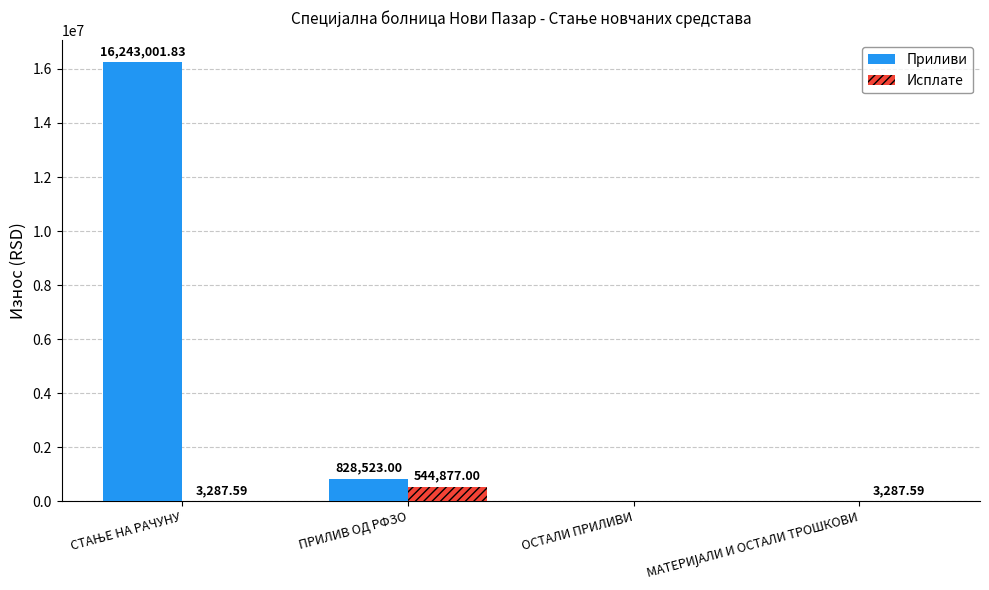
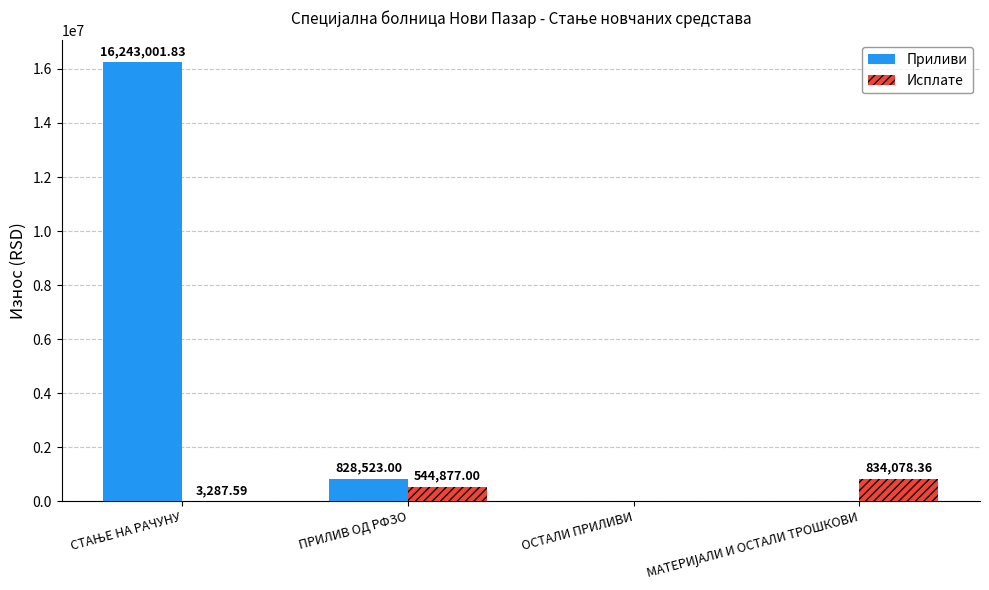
  {
    "Приливи": {
      "СТАЊЕ НА РАЧУНУ": "16,243,001.83",
      "ПРИЛИВ ОД РФЗО": "828,523.00"
    },
    "Исплате": {
      "СТАЊЕ НА РАЧУНУ": "3,287.59",
      "ПРИЛИВ ОД РФЗО": "544,877.00",
-     "МАТЕРИЈАЛИ И ОСТАЛИ ТРОШКОВИ": "3,287.59"
+     "МАТЕРИЈАЛИ И ОСТАЛИ ТРОШКОВИ": "834,078.36"
    }
  }
